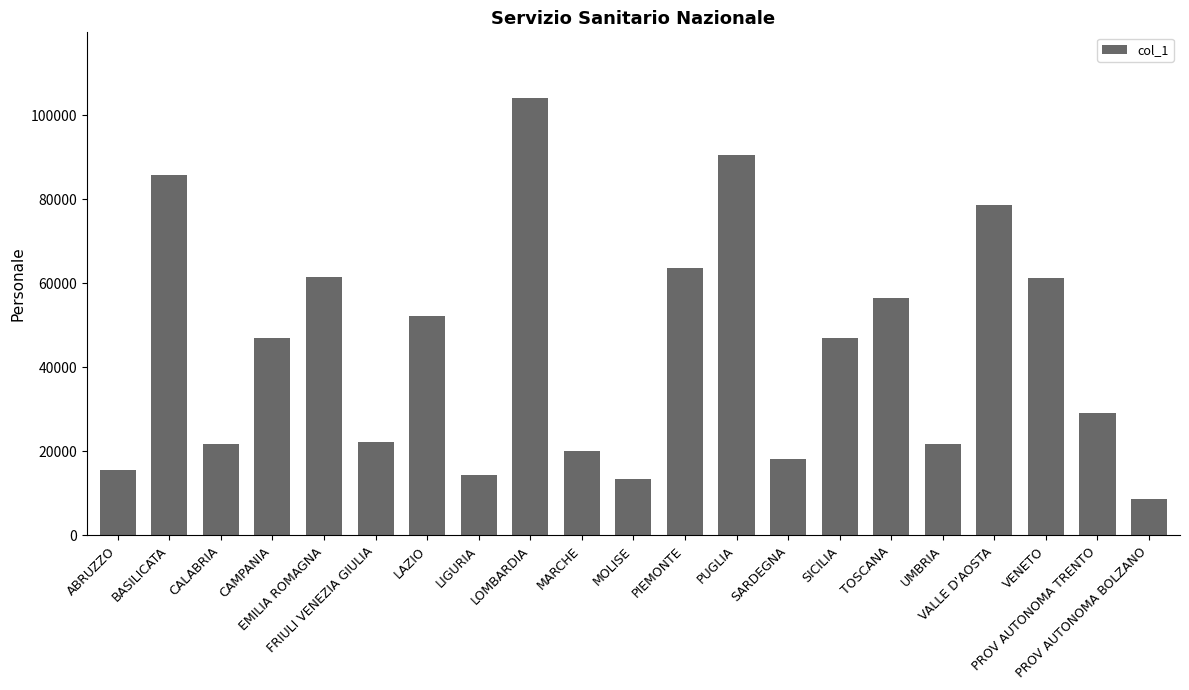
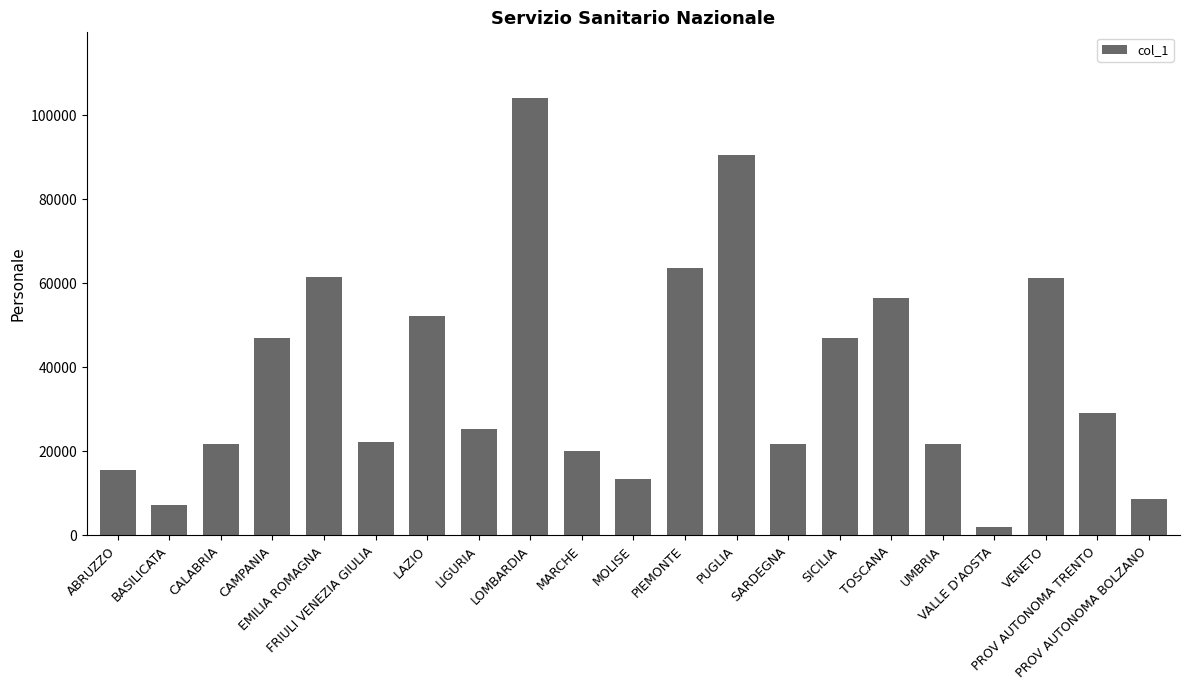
  {
    "ABRUZZO": 16000,
-   "BASILICATA": 86000,
+   "BASILICATA": 7000,
    "CALABRIA": 22000,
    "CAMPANIA": 47000,
    "EMILIA ROMAGNA": 61000,
    "FRIULI VENEZIA GIULIA": 22000,
    "LAZIO": 52000,
-   "LIGURIA": 14000,
+   "LIGURIA": 25000,
    "LOMBARDIA": 104000,
    "MARCHE": 20000,
    "MOLISE": 14000,
    "PIEMONTE": 64000,
    "PUGLIA": 90000,
-   "SARDEGNA": 18000,
+   "SARDEGNA": 22000,
    "SICILIA": 47000,
    "TOSCANA": 56000,
    "UMBRIA": 22000,
-   "VALLE D'AOSTA": 79000,
+   "VALLE D'AOSTA": 2000,
    "VENETO": 61000,
    "PROV AUTONOMA TRENTO": 29000,
    "PROV AUTONOMA BOLZANO": 9000
  }
